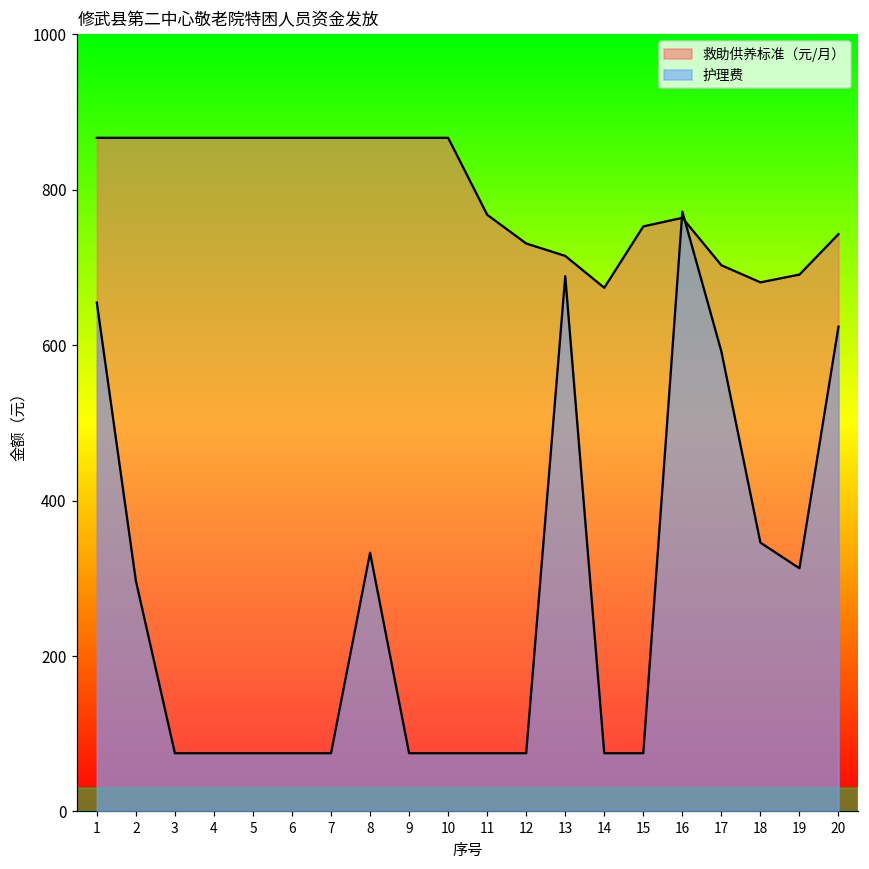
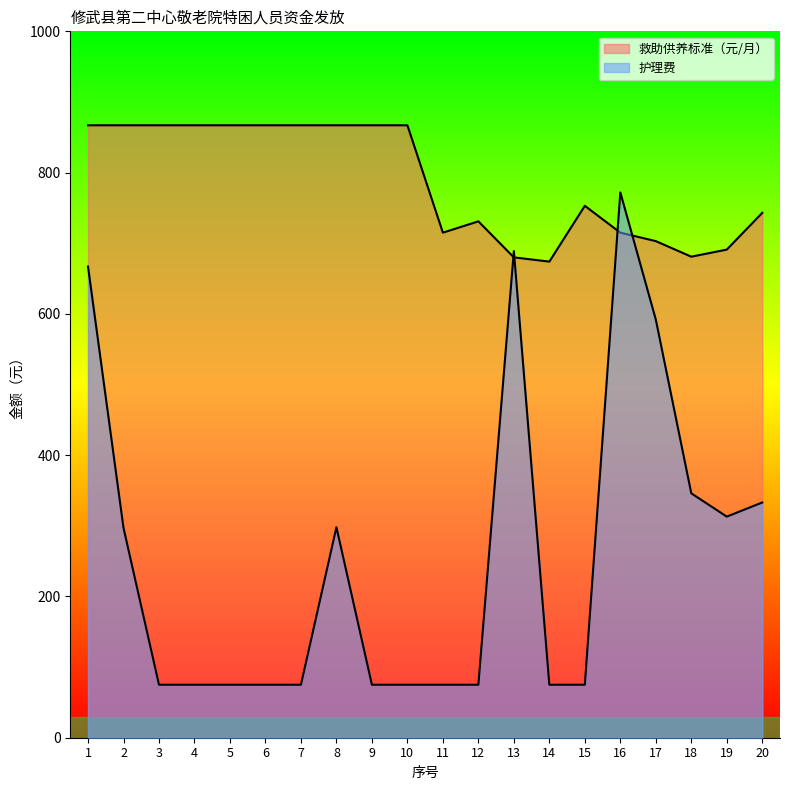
  {
    "救助供养标准（元/月）": {
      "1": 870,
      "2": 870,
      "3": 870,
      "4": 870,
      "5": 870,
      "6": 870,
      "7": 870,
      "8": 870,
      "9": 870,
      "10": 870,
-     "11": 770,
+     "11": 720,
      "12": 730,
-     "13": 720,
+     "13": 680,
      "14": 670,
      "15": 750,
-     "16": 760,
+     "16": 720,
      "17": 700,
      "18": 680,
      "19": 690,
      "20": 740
    },
    "护理费": {
-     "1": 660,
+     "1": 670,
      "2": 300,
      "3": 80,
      "4": 80,
      "5": 80,
      "6": 80,
      "7": 80,
-     "8": 330,
+     "8": 300,
      "9": 80,
      "10": 80,
      "11": 80,
      "12": 80,
      "13": 690,
      "14": 80,
      "15": 80,
      "16": 770,
      "17": 590,
      "18": 350,
      "19": 310,
-     "20": 620
+     "20": 330
    }
  }
